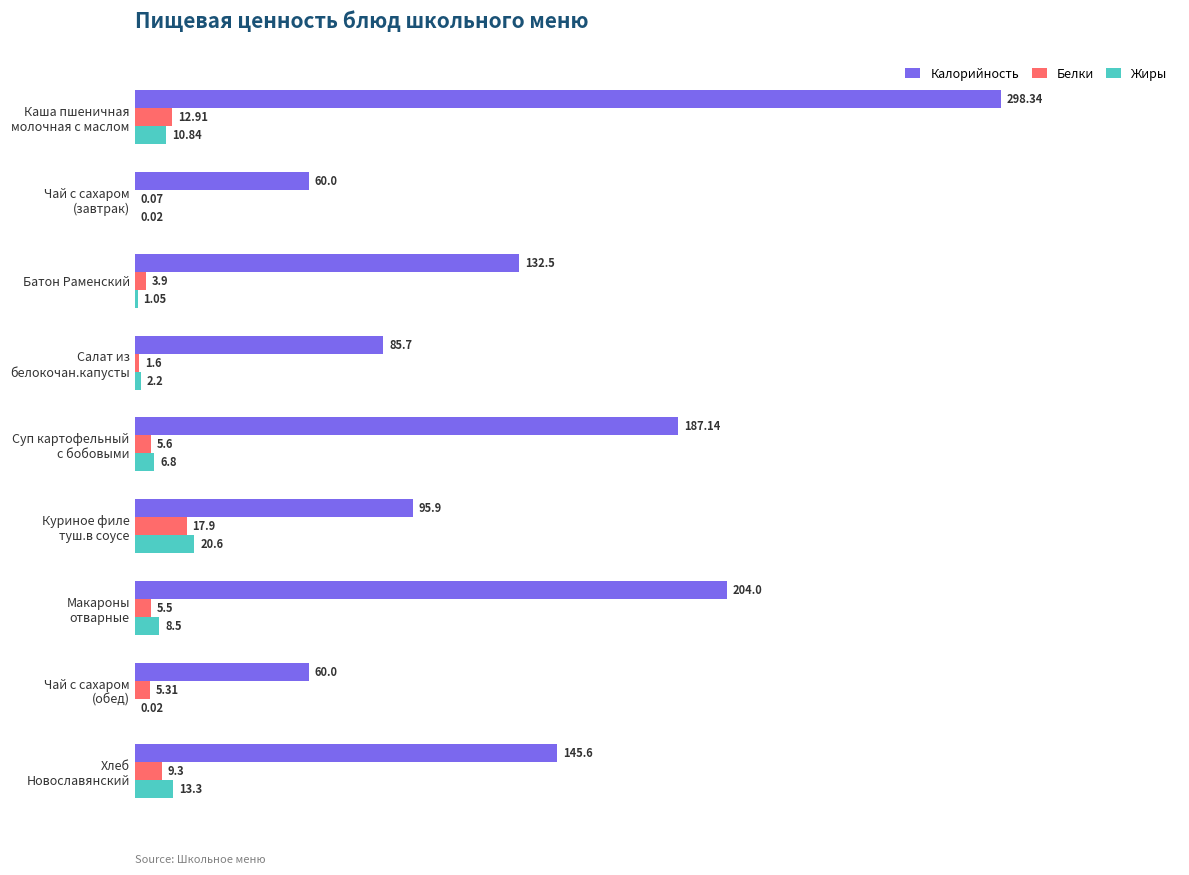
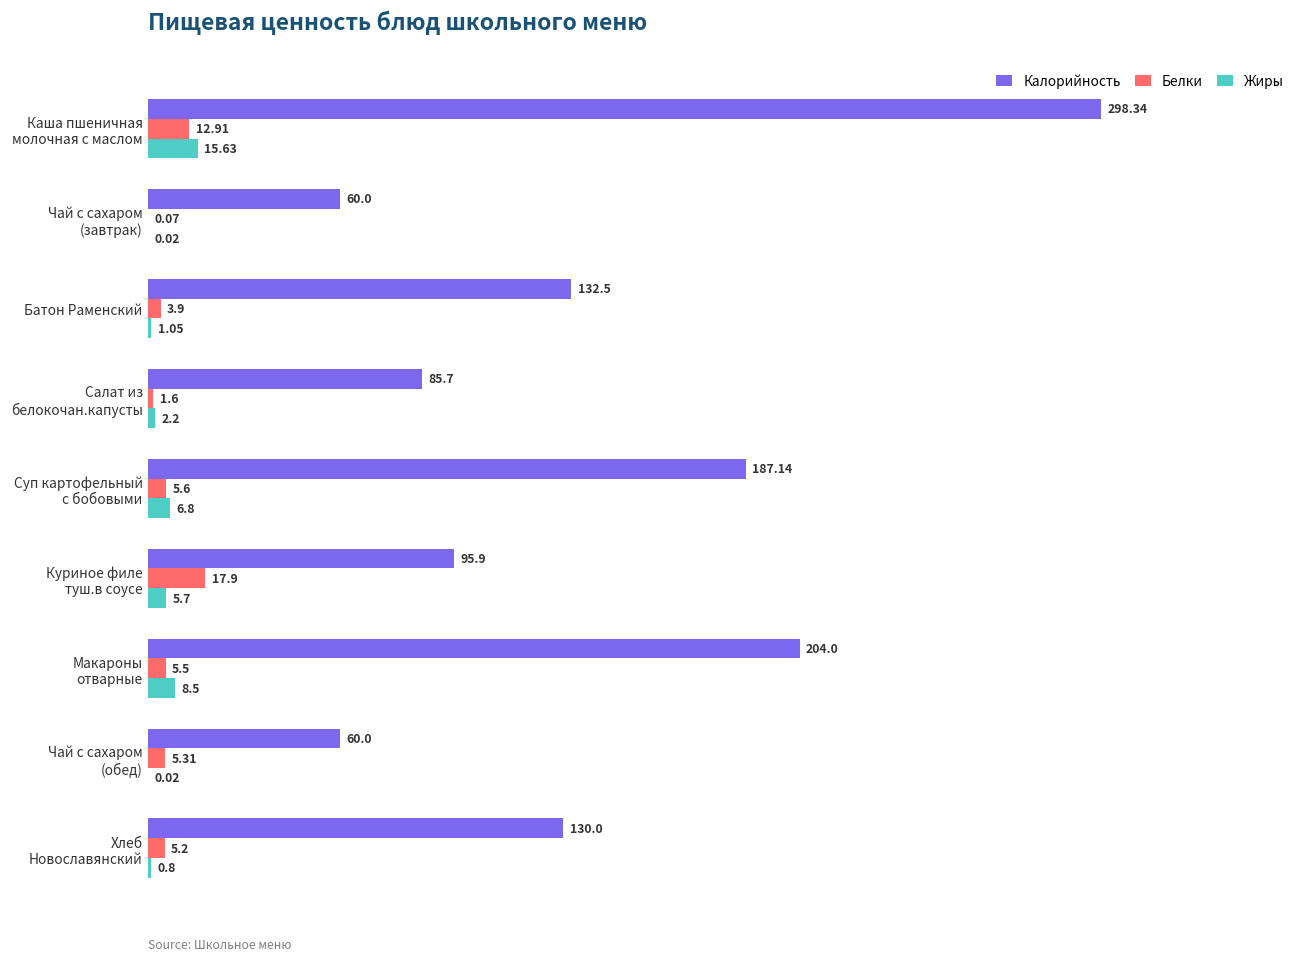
  {
    "Калорийность": {
      "Каша пшеничная молочная с маслом": 298.34,
      "Чай с сахаром (завтрак)": 60.0,
      "Батон Раменский": 132.5,
      "Салат из белокочан.капусты": 85.7,
      "Суп картофельный с бобовыми": 187.14,
      "Куриное филе туш.в соусе": 95.9,
      "Макароны отварные": 204.0,
      "Чай с сахаром (обед)": 60.0,
-     "Хлеб Новославянский": 145.6
+     "Хлеб Новославянский": 130.0
    },
    "Белки": {
      "Каша пшеничная молочная с маслом": 12.91,
      "Чай с сахаром (завтрак)": 0.07,
      "Батон Раменский": 3.9,
      "Салат из белокочан.капусты": 1.6,
      "Суп картофельный с бобовыми": 5.6,
      "Куриное филе туш.в соусе": 17.9,
      "Макароны отварные": 5.5,
      "Чай с сахаром (обед)": 5.31,
-     "Хлеб Новославянский": 9.3
+     "Хлеб Новославянский": 5.2
    },
    "Жиры": {
-     "Каша пшеничная молочная с маслом": 10.84,
+     "Каша пшеничная молочная с маслом": 15.63,
      "Чай с сахаром (завтрак)": 0.02,
      "Батон Раменский": 1.05,
      "Салат из белокочан.капусты": 2.2,
      "Суп картофельный с бобовыми": 6.8,
-     "Куриное филе туш.в соусе": 20.6,
+     "Куриное филе туш.в соусе": 5.7,
      "Макароны отварные": 8.5,
      "Чай с сахаром (обед)": 0.02,
-     "Хлеб Новославянский": 13.3
+     "Хлеб Новославянский": 0.8
    }
  }
